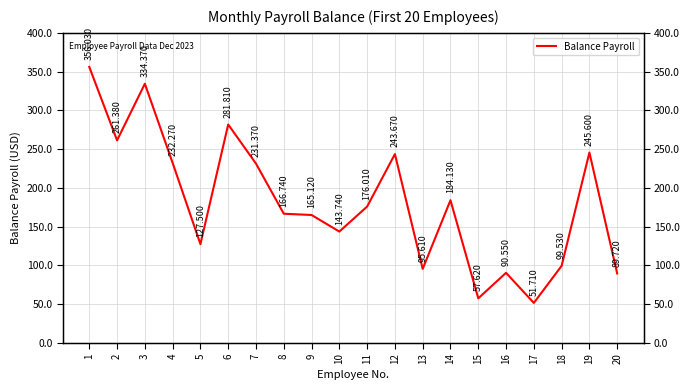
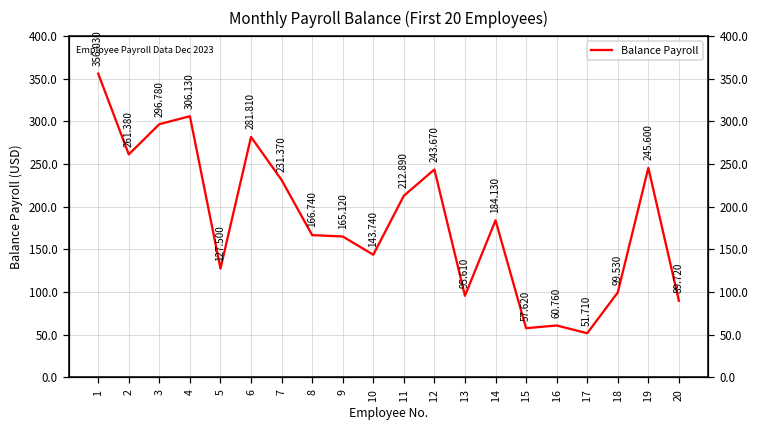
  {
    "2": 261.380,
-   "3": 334.370,
-   "4": 232.270,
+   "3": 296.780,
+   "4": 306.130,
    "5": 127.500,
    "6": 281.810,
    "7": 231.370,
    "8": 166.740,
    "9": 165.120,
    "10": 143.740,
-   "11": 176.010,
+   "11": 212.890,
    "12": 243.670,
    "13": 95.610,
    "14": 184.130,
    "15": 57.620,
-   "16": 90.550,
+   "16": 60.760,
    "17": 51.710,
    "18": 99.530,
    "19": 245.600,
    "20": 89.720
  }
